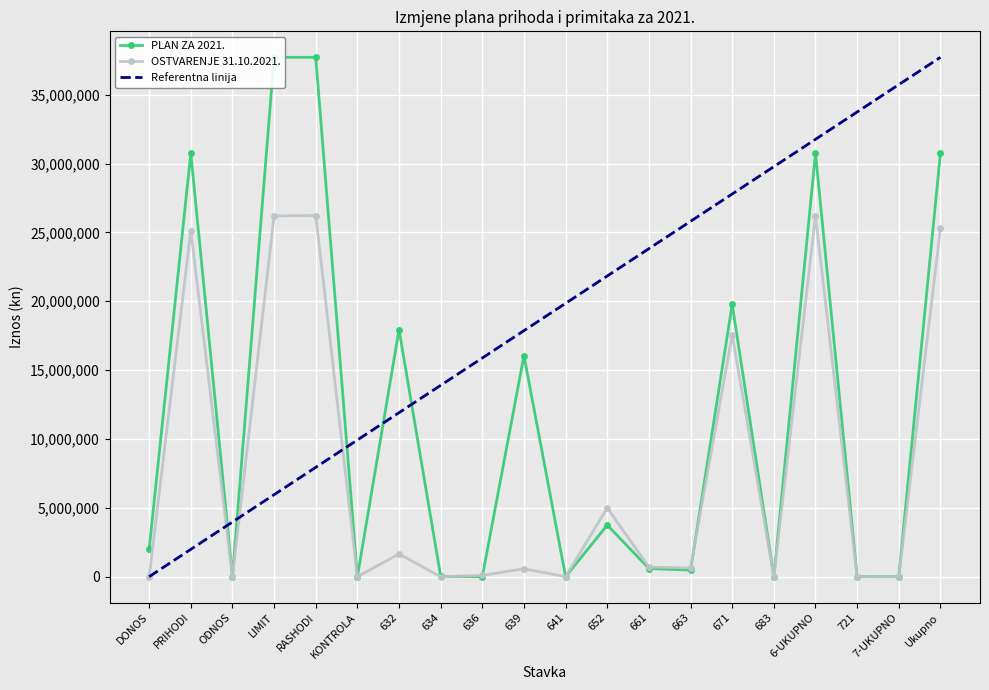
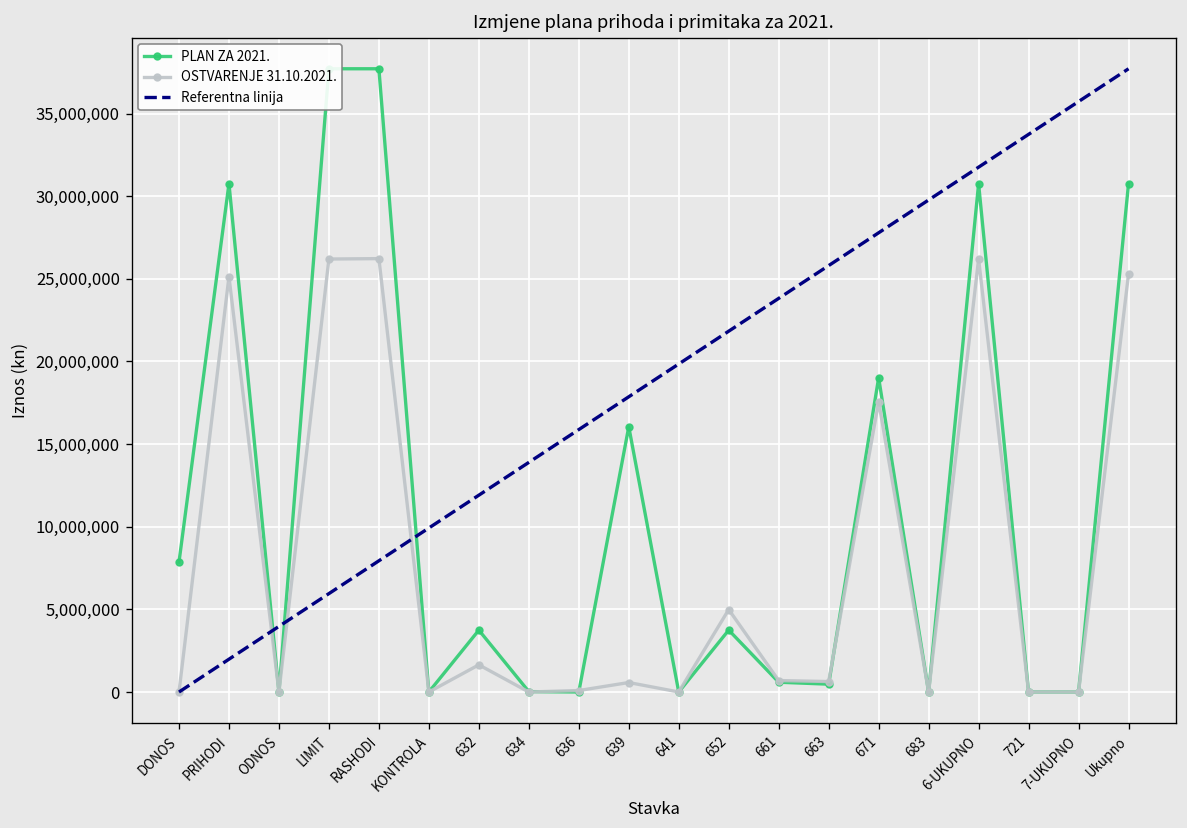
  {
    "PLAN ZA 2021.": {
-     "DONOS": "2,000,000",
+     "DONOS": "7,900,000",
      "PRIHODI": "30,800,000",
      "RASHODI": "37,700,000",
-     "632": "17,900,000",
+     "632": "3,700,000",
      "639": "16,100,000",
      "652": "3,700,000",
-     "671": "19,800,000",
+     "671": "19,000,000",
      "6-UKUPNO": "30,800,000",
      "Ukupno": "30,800,000"
    },
    "OSTVARENJE 31.10.2021.": {
      "PRIHODI": "25,100,000",
      "LIMIT": "26,200,000",
      "RASHODI": "26,200,000",
      "632": "1,600,000",
      "639": "600,000",
      "652": "5,000,000",
      "671": "17,600,000",
      "6-UKUPNO": "26,200,000",
      "Ukupno": "25,300,000"
    },
    "Referentna linija": {
      "Ukupno": "37,700,000"
    }
  }
